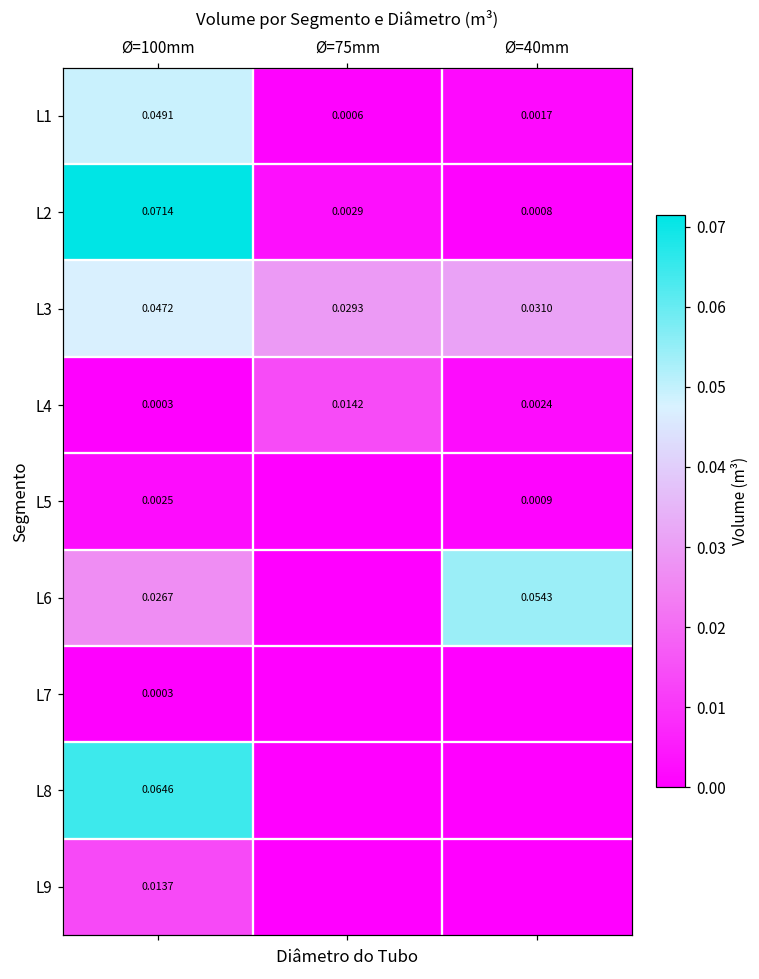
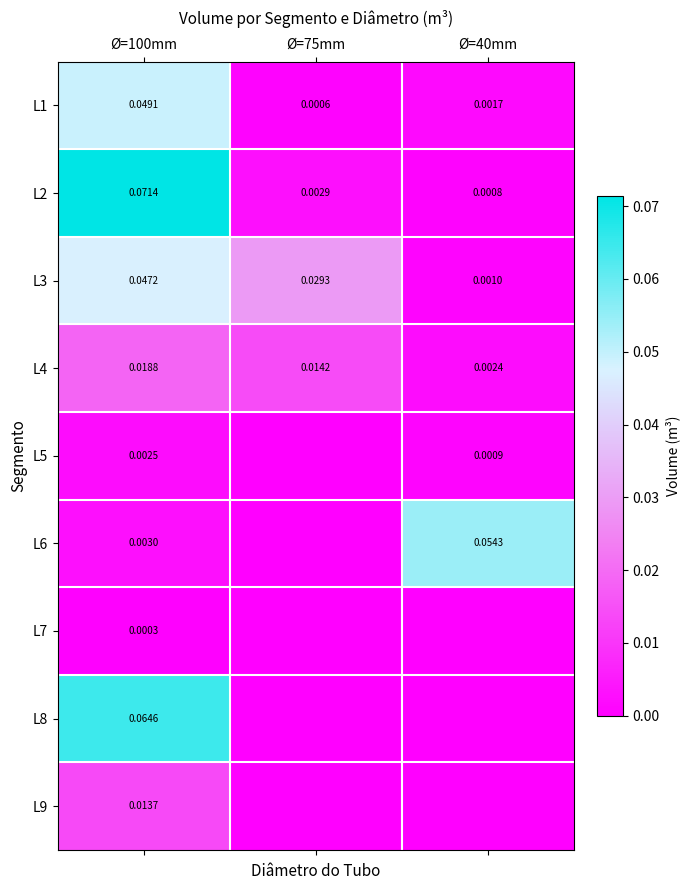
  {
    "L1": {
      "Ø=100mm": 0.0491,
      "Ø=75mm": 0.0006,
      "Ø=40mm": 0.0017
    },
    "L2": {
      "Ø=100mm": 0.0714,
      "Ø=75mm": 0.0029,
      "Ø=40mm": 0.0008
    },
    "L3": {
      "Ø=100mm": 0.0472,
      "Ø=75mm": 0.0293,
-     "Ø=40mm": 0.0310
+     "Ø=40mm": 0.0010
    },
    "L4": {
-     "Ø=100mm": 0.0003,
+     "Ø=100mm": 0.0188,
      "Ø=75mm": 0.0142,
      "Ø=40mm": 0.0024
    },
    "L5": {
      "Ø=100mm": 0.0025,
      "Ø=40mm": 0.0009
    },
    "L6": {
-     "Ø=100mm": 0.0267,
+     "Ø=100mm": 0.0030,
      "Ø=40mm": 0.0543
    },
    "L7": {
      "Ø=100mm": 0.0003
    },
    "L8": {
      "Ø=100mm": 0.0646
    },
    "L9": {
      "Ø=100mm": 0.0137
    }
  }
